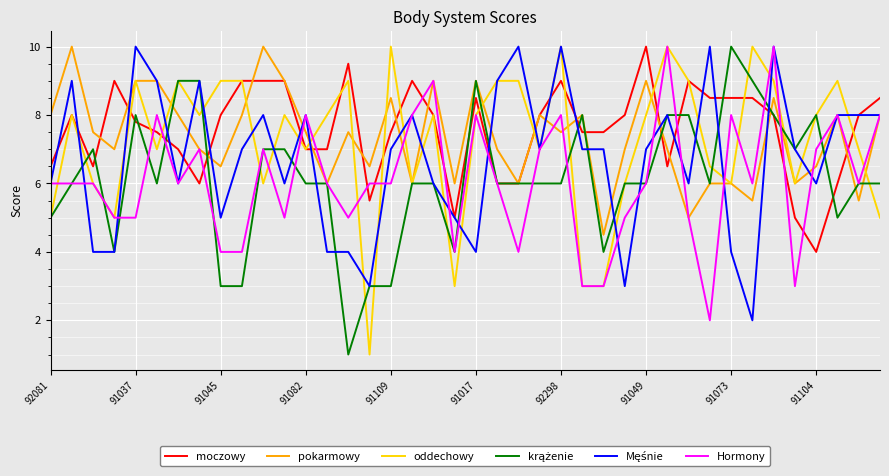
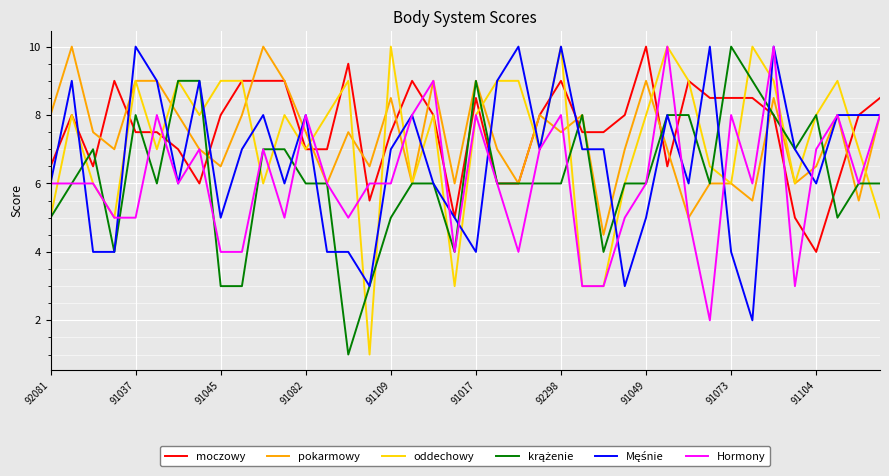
  {
    "moczowy": {
      "92081": 6.5,
-     "91037": 7.8,
+     "91037": 7.5,
      "91045": 8.0,
      "91109": 7.5,
      "91017": 8.5,
      "92298": 9.0,
      "91049": 10.0,
      "91073": 8.5
    },
    "krążenie": {
      "91037": 8,
      "91045": 3,
      "91082": 6,
-     "91109": 3,
+     "91109": 5,
      "92298": 6,
      "91073": 10
    },
    "Męśnie": {
      "91037": 10,
      "91045": 5,
      "91109": 7,
      "91017": 4,
-     "91049": 7,
+     "91049": 5,
      "91073": 4
    },
    "Hormony": {
      "91037": 5.0,
      "91045": 4.0,
      "91109": 6.0,
      "92298": 8.0,
      "91073": 8.0
    }
  }
